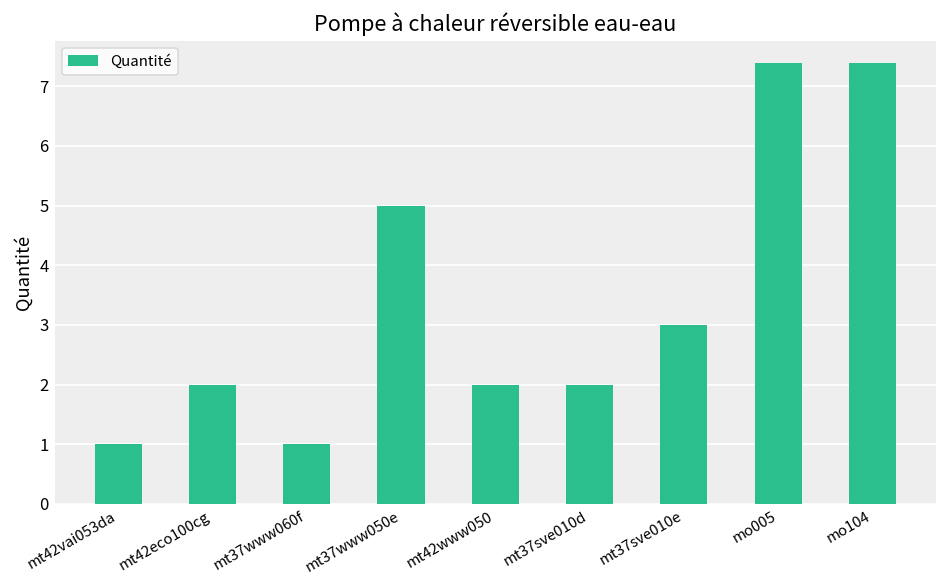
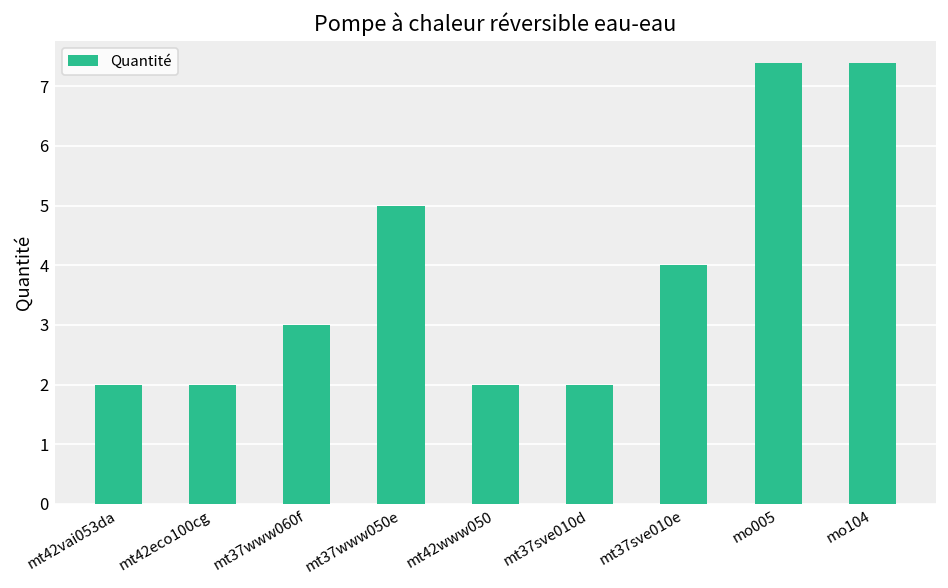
  {
-   "mt42vai053da": 1,
+   "mt42vai053da": 2,
    "mt42eco100cg": 2,
-   "mt37www060f": 1,
+   "mt37www060f": 3,
    "mt37www050e": 5,
    "mt42www050": 2,
    "mt37sve010d": 2,
-   "mt37sve010e": 3,
+   "mt37sve010e": 4,
    "mo005": 7.4,
    "mo104": 7.4
  }
